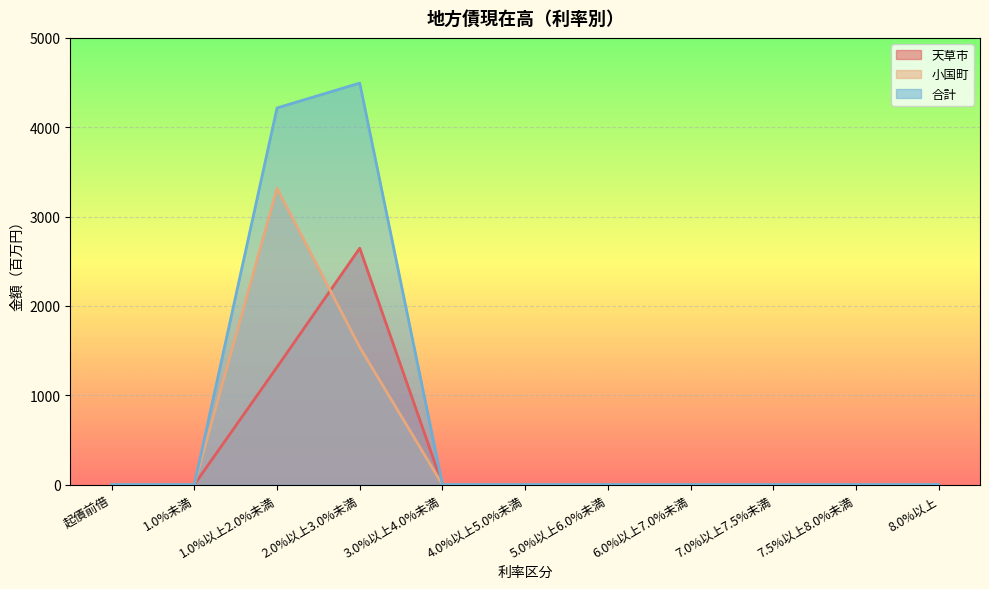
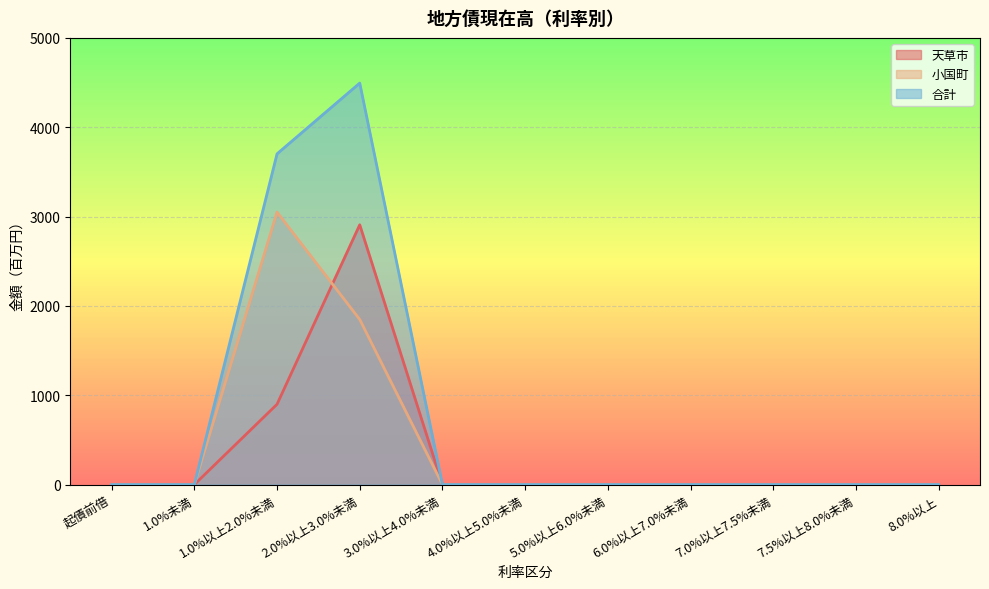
  {
    "天草市": {
-     "1.0%以上2.0%未満": 1300,
-     "2.0%以上3.0%未満": 2600
+     "1.0%以上2.0%未満": 900,
+     "2.0%以上3.0%未満": 2900
    },
    "小国町": {
-     "1.0%以上2.0%未満": 3300,
-     "2.0%以上3.0%未満": 1500
+     "1.0%以上2.0%未満": 3100,
+     "2.0%以上3.0%未満": 1800
    },
    "合計": {
-     "1.0%以上2.0%未満": 4200,
+     "1.0%以上2.0%未満": 3700,
      "2.0%以上3.0%未満": 4500
    }
  }
